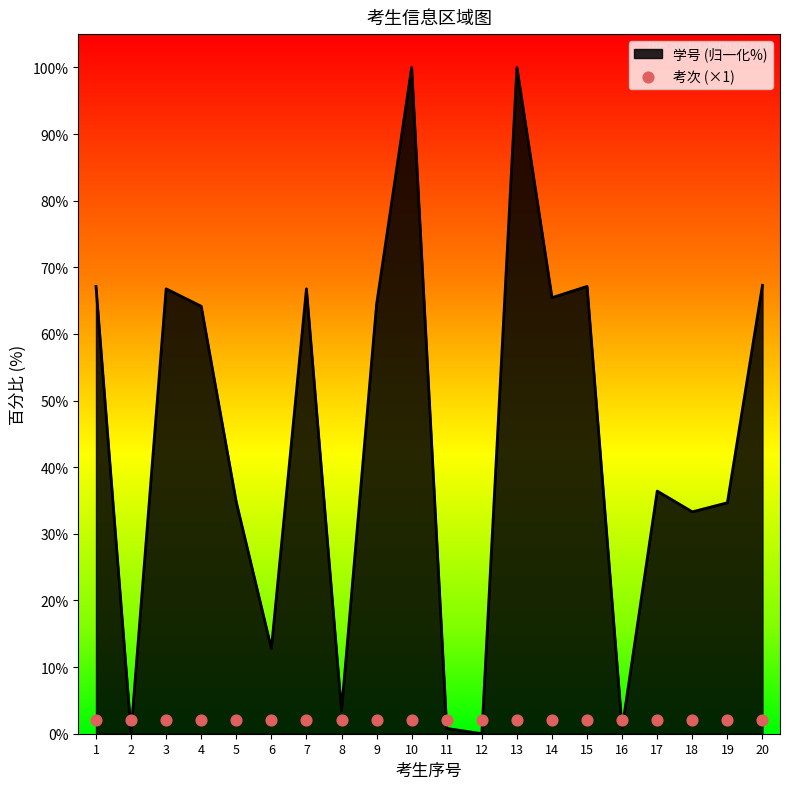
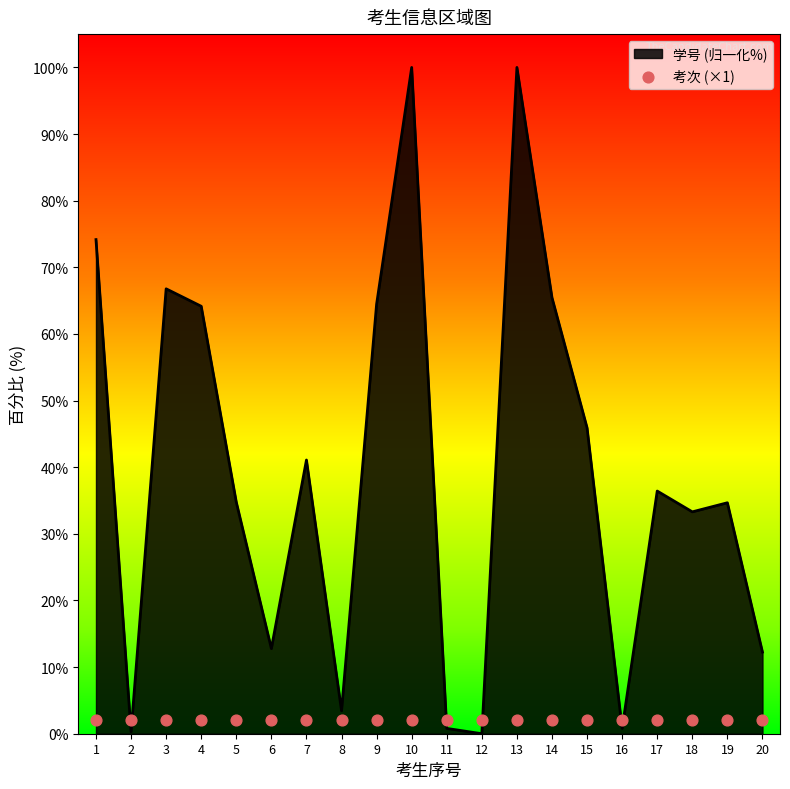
  {
    "学号 (归一化%)": {
-     "1": "67%",
+     "1": "74%",
      "2": "0%",
      "3": "67%",
      "4": "64%",
      "5": "35%",
      "6": "13%",
-     "7": "67%",
+     "7": "41%",
      "8": "3%",
      "9": "64%",
      "10": "100%",
      "11": "1%",
      "12": "0%",
      "13": "100%",
      "14": "65%",
-     "15": "67%",
+     "15": "46%",
      "16": "1%",
      "17": "36%",
      "18": "33%",
      "19": "35%",
-     "20": "67%"
+     "20": "12%"
    }
  }
